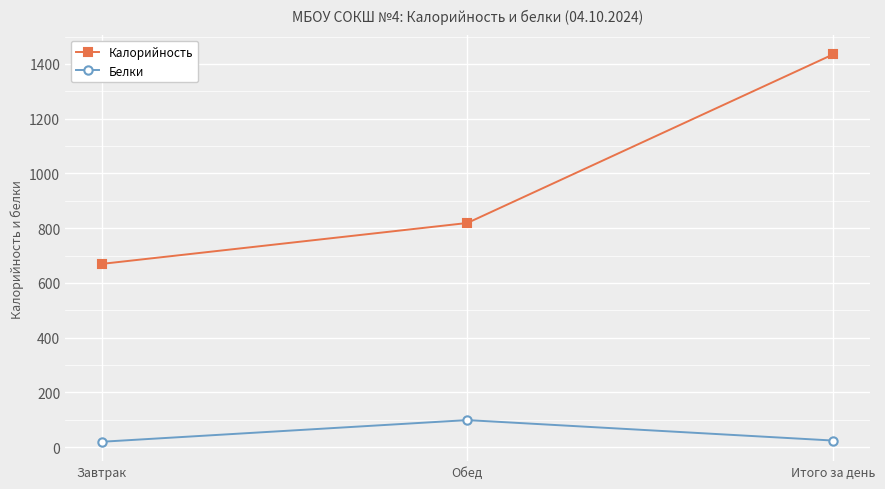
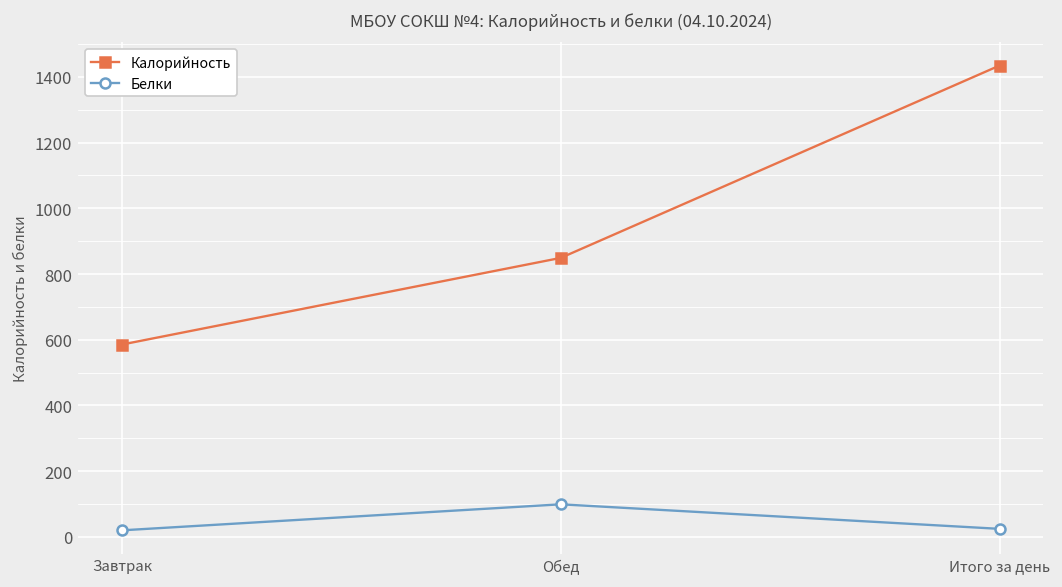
  {
    "Калорийность": {
-     "Завтрак": 670,
-     "Обед": 820,
+     "Завтрак": 590,
+     "Обед": 850,
      "Итого за день": 1430
    },
    "Белки": {
      "Завтрак": 20,
      "Обед": 100,
      "Итого за день": 20
    }
  }
